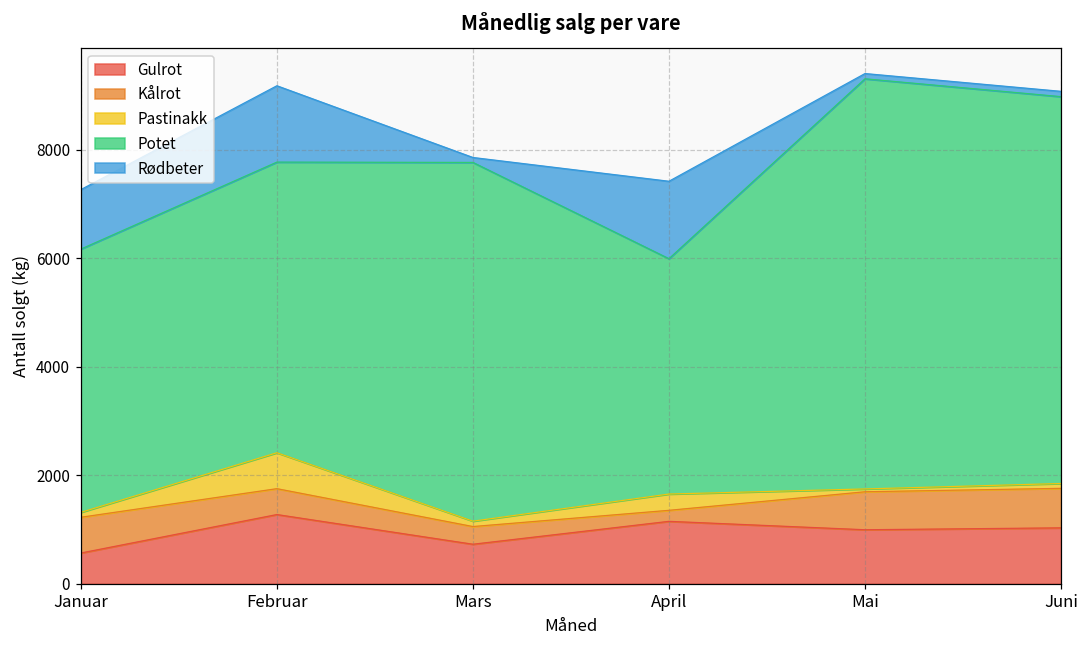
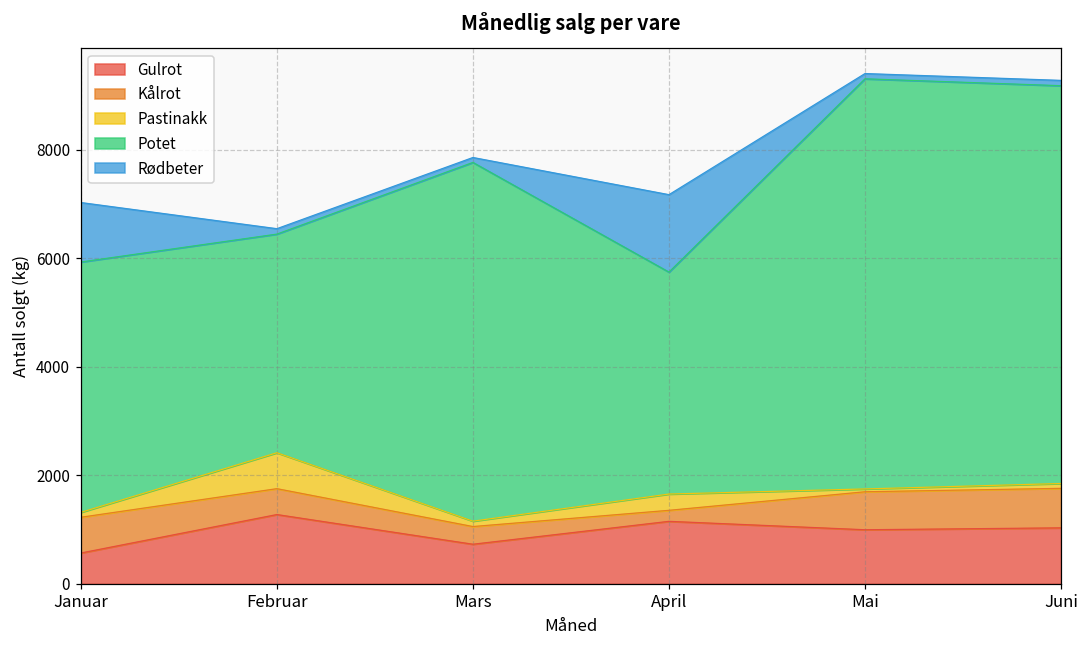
  {
    "Pastinakk": {
      "Januar": 100,
      "Februar": 700,
      "Mars": 100,
      "April": 300,
      "Mai": 100,
      "Juni": 100
    },
    "Potet": {
-     "Januar": 4900,
-     "Februar": 5400,
+     "Januar": 4600,
+     "Februar": 4000,
      "Mars": 6600,
-     "April": 4300,
+     "April": 4100,
      "Mai": 7600,
-     "Juni": 7100
+     "Juni": 7300
    },
    "Rødbeter": {
      "Januar": 1100,
-     "Februar": 1400,
+     "Februar": 100,
      "Mars": 100,
      "April": 1400,
      "Mai": 100,
      "Juni": 100
    }
  }
